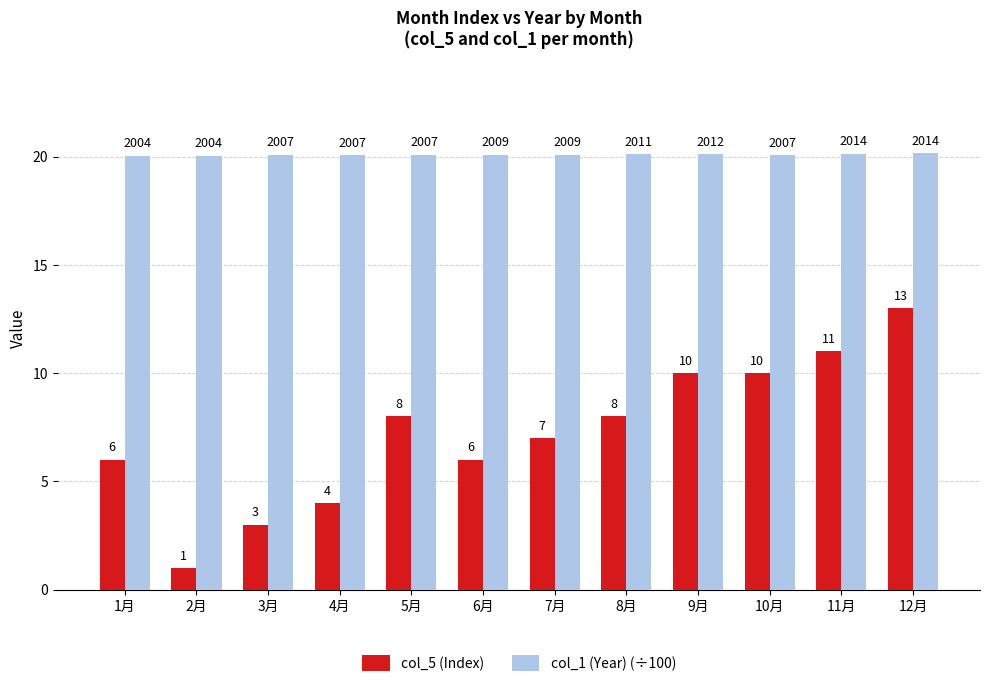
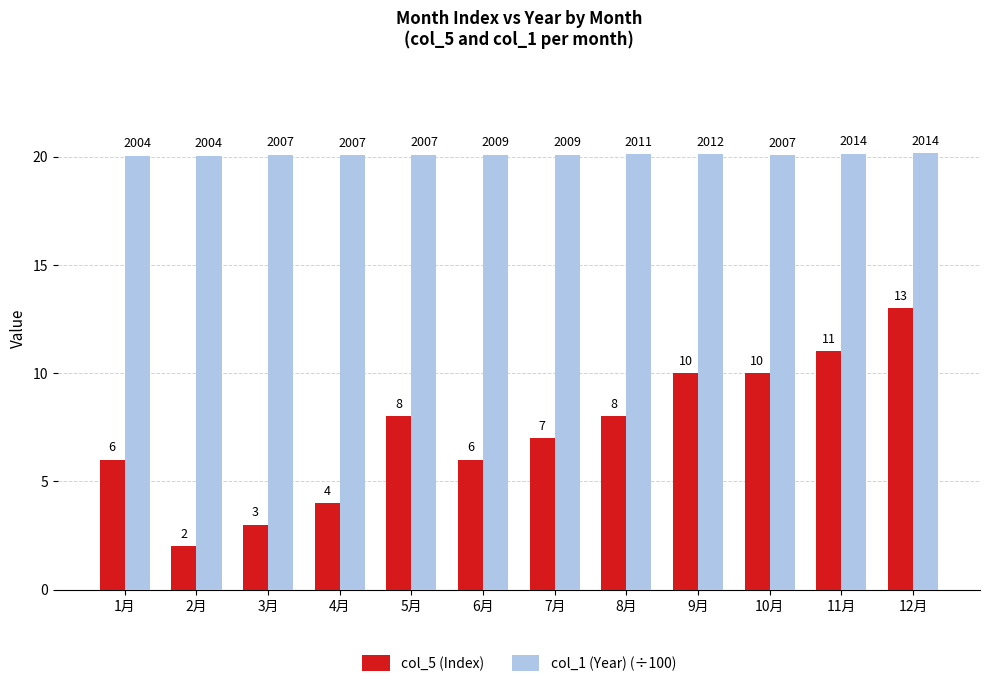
  {
    "col_5 (Index)": {
      "1月": 6,
-     "2月": 1,
+     "2月": 2,
      "3月": 3,
      "4月": 4,
      "5月": 8,
      "6月": 6,
      "7月": 7,
      "8月": 8,
      "9月": 10,
      "10月": 10,
      "11月": 11,
      "12月": 13
    }
  }
